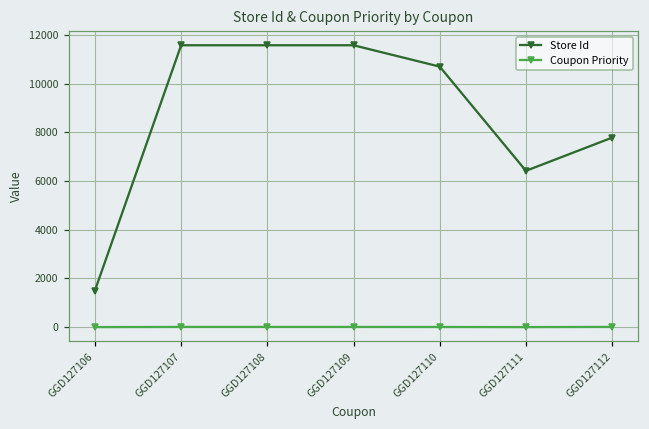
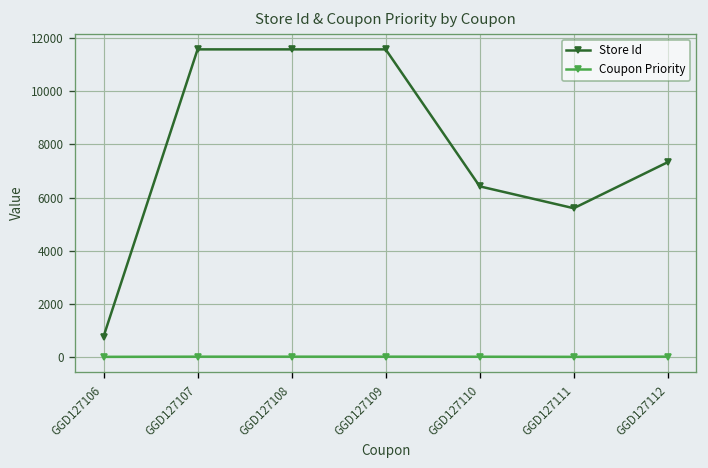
  {
    "Store Id": {
-     "GGD127106": 1500,
+     "GGD127106": 800,
      "GGD127107": 11600,
      "GGD127108": 11600,
      "GGD127109": 11600,
-     "GGD127110": 10700,
-     "GGD127111": 6400,
-     "GGD127112": 7800
+     "GGD127110": 6400,
+     "GGD127111": 5600,
+     "GGD127112": 7300
    },
    "Coupon Priority": {
      "GGD127106": 0,
      "GGD127107": 0,
      "GGD127108": 0,
      "GGD127109": 0,
      "GGD127110": 0,
      "GGD127111": 0,
      "GGD127112": 0
    }
  }
